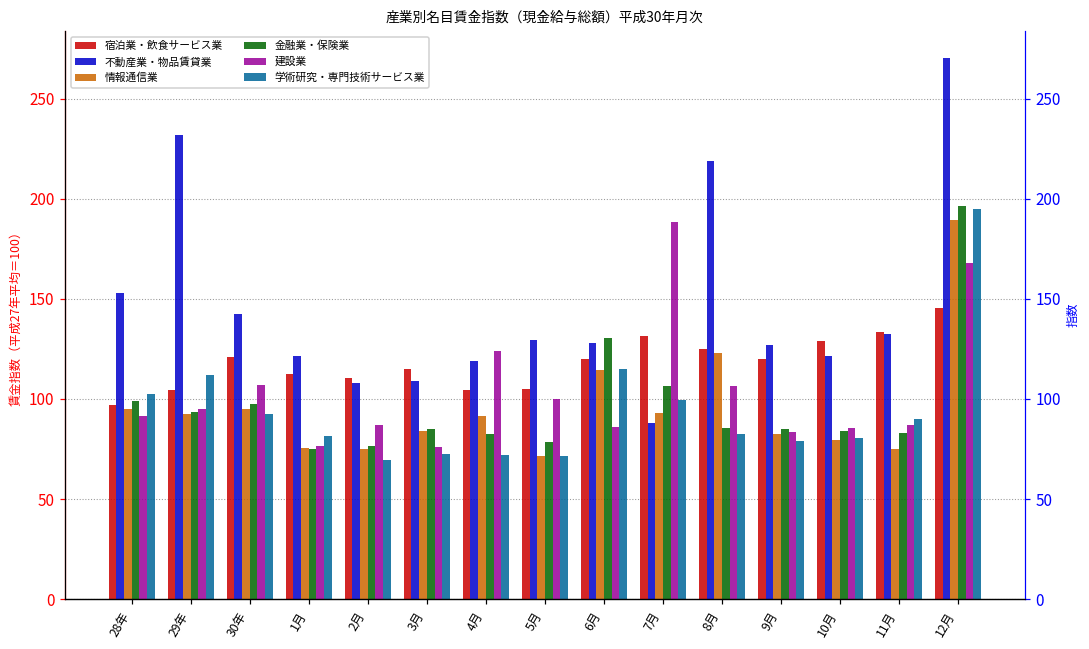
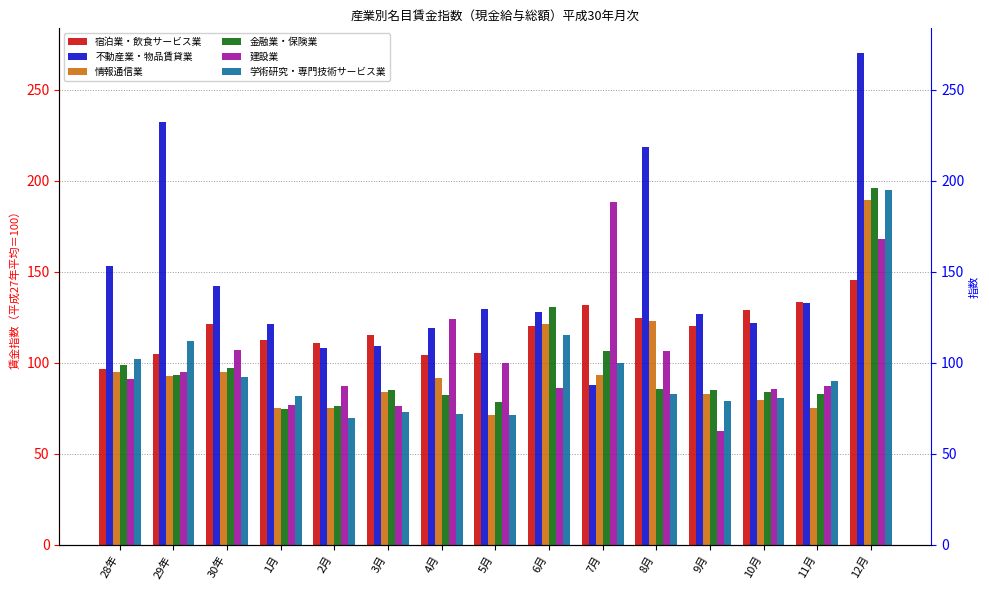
  {
    "宿泊業・飲食サービス業": {
      "28年": 97,
      "29年": 105,
      "30年": 121,
      "1月": 112,
      "2月": 111,
      "3月": 115,
      "4月": 104,
      "5月": 105,
      "6月": 120,
      "7月": 132,
      "8月": 125,
      "9月": 120,
      "10月": 129,
      "11月": 134,
      "12月": 146
    },
    "不動産業・物品賃貸業": {
      "28年": 153,
      "29年": 232,
      "30年": 142,
      "1月": 121,
      "2月": 108,
      "3月": 109,
      "4月": 119,
      "5月": 130,
      "6月": 128,
      "7月": 88,
      "8月": 219,
      "9月": 127,
      "10月": 122,
      "11月": 133,
      "12月": 270
    },
    "情報通信業": {
      "28年": 95,
      "29年": 93,
      "30年": 95,
      "1月": 75,
      "2月": 75,
      "3月": 84,
      "4月": 91,
      "5月": 71,
-     "6月": 114,
+     "6月": 121,
      "7月": 93,
      "8月": 123,
      "9月": 83,
      "10月": 79,
      "11月": 75,
      "12月": 190
    },
    "金融業・保険業": {
      "28年": 99,
      "29年": 93,
      "30年": 97,
      "1月": 75,
      "2月": 76,
      "3月": 85,
      "4月": 82,
      "5月": 79,
      "6月": 131,
      "7月": 107,
      "8月": 86,
      "9月": 85,
      "10月": 84,
      "11月": 83,
      "12月": 196
    },
    "建設業": {
      "28年": 91,
      "29年": 95,
      "30年": 107,
      "1月": 77,
      "2月": 87,
      "3月": 76,
      "4月": 124,
      "5月": 100,
      "6月": 86,
      "7月": 188,
      "8月": 106,
-     "9月": 84,
+     "9月": 63,
      "10月": 86,
      "11月": 87,
      "12月": 168
    },
    "学術研究・専門技術サービス業": {
      "28年": 102,
      "29年": 112,
      "30年": 92,
      "1月": 82,
      "2月": 70,
      "3月": 73,
      "4月": 72,
      "5月": 71,
      "6月": 115,
      "7月": 100,
      "8月": 83,
      "9月": 79,
      "10月": 81,
      "11月": 90,
      "12月": 195
    }
  }
